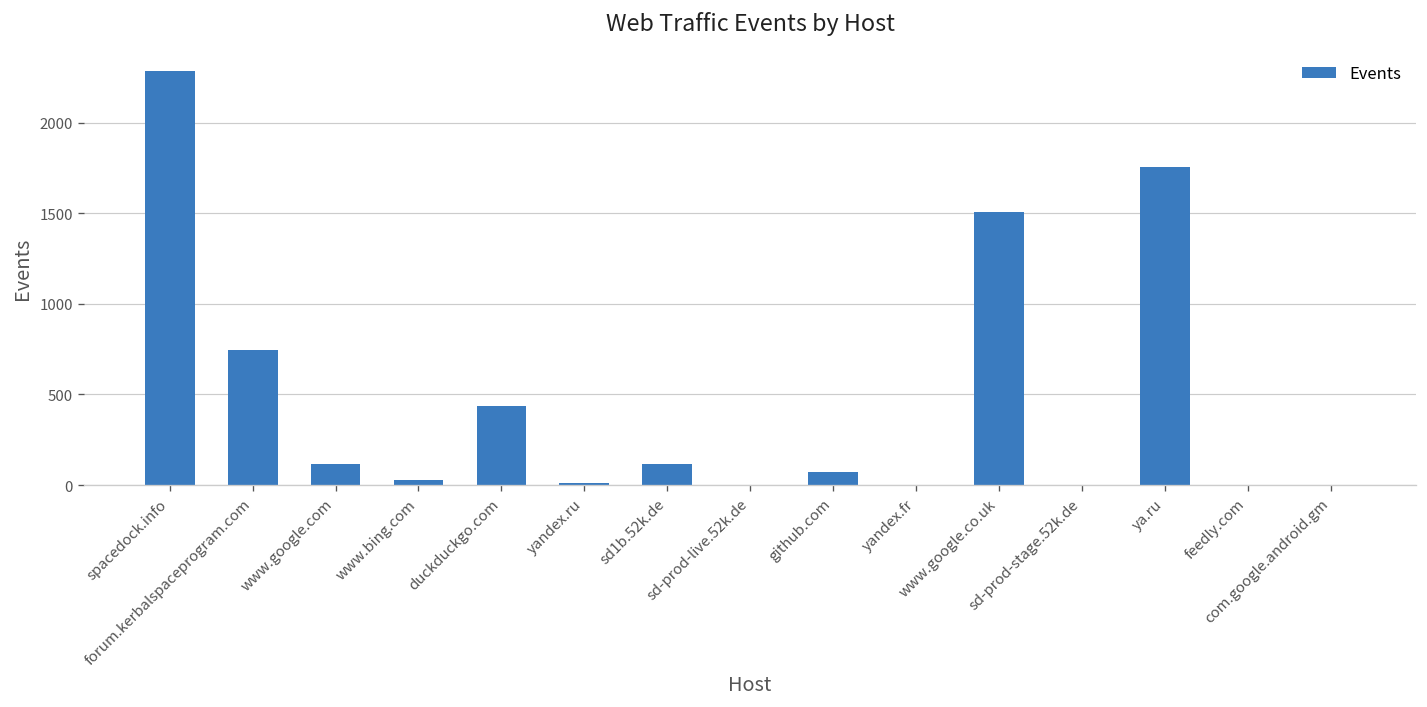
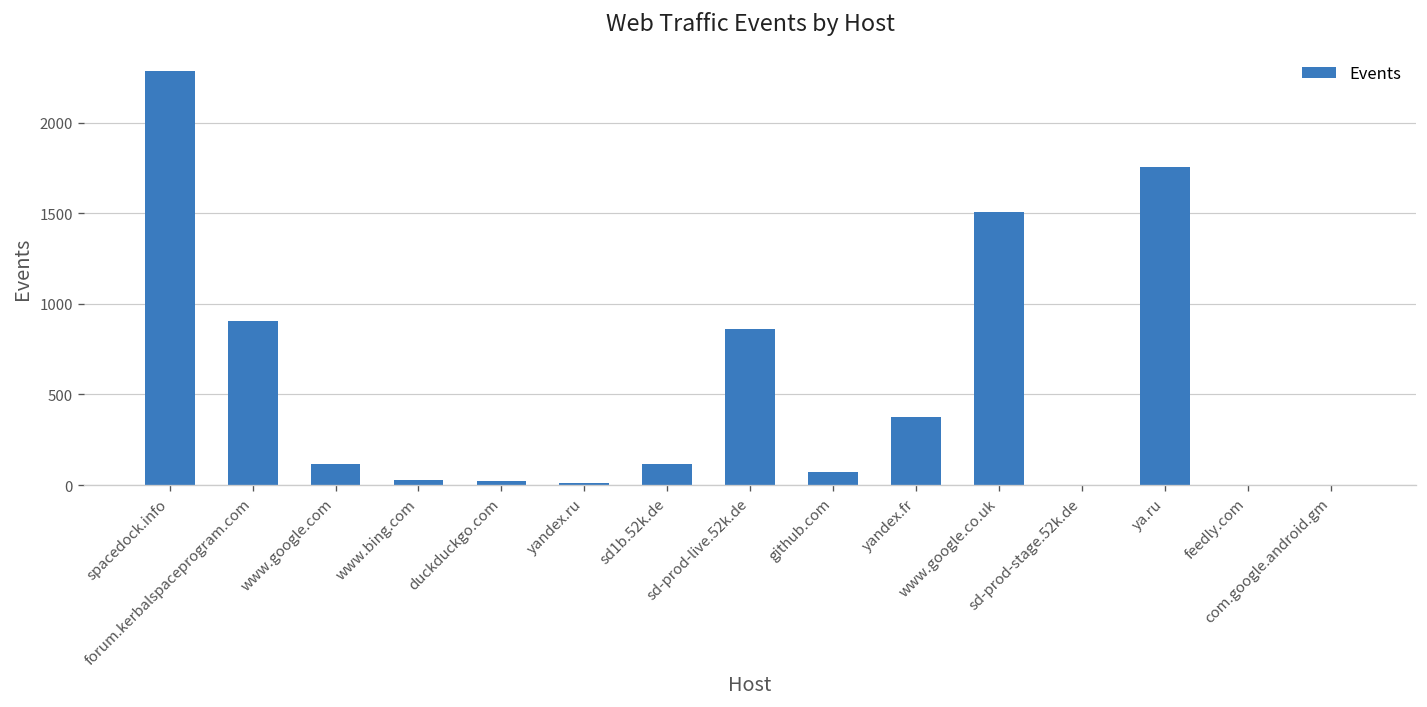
  {
    "spacedock.info": 2290,
-   "forum.kerbalspaceprogram.com": 750,
+   "forum.kerbalspaceprogram.com": 910,
    "www.google.com": 120,
    "www.bing.com": 30,
-   "duckduckgo.com": 440,
+   "duckduckgo.com": 20,
    "sd1b.52k.de": 120,
-   "sd-prod-live.52k.de": 0,
+   "sd-prod-live.52k.de": 860,
    "github.com": 70,
-   "yandex.fr": 0,
+   "yandex.fr": 370,
    "www.google.co.uk": 1510,
    "ya.ru": 1750
  }
